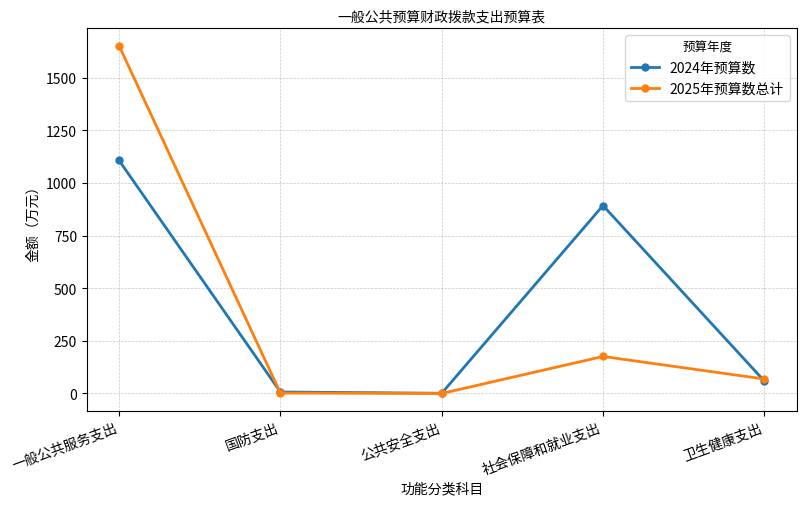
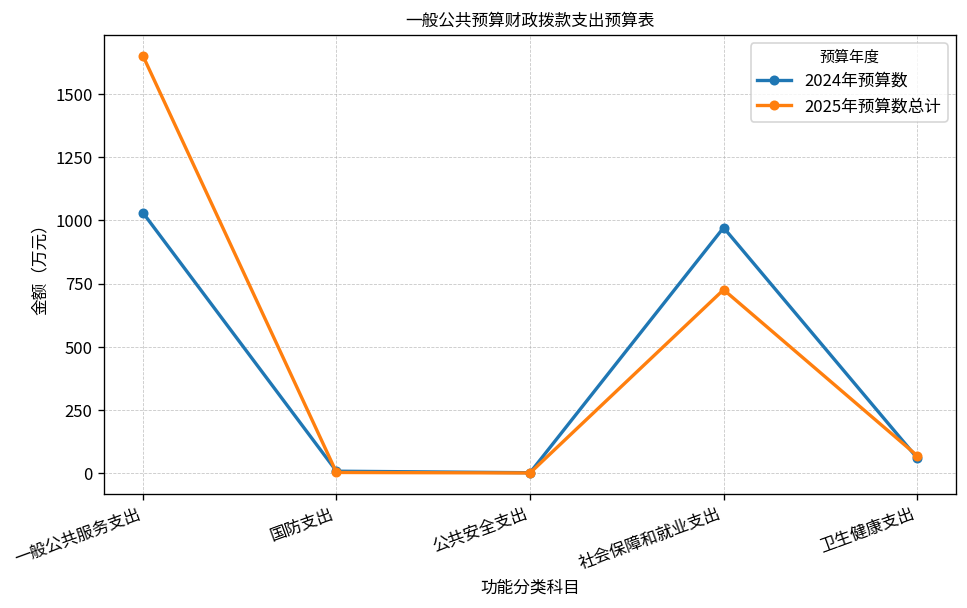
  {
    "2024年预算数": {
-     "一般公共服务支出": 1110,
-     "社会保障和就业支出": 890
+     "一般公共服务支出": 1030,
+     "社会保障和就业支出": 970
    },
    "2025年预算数总计": {
      "一般公共服务支出": 1650,
-     "社会保障和就业支出": 180
+     "社会保障和就业支出": 730
    }
  }
